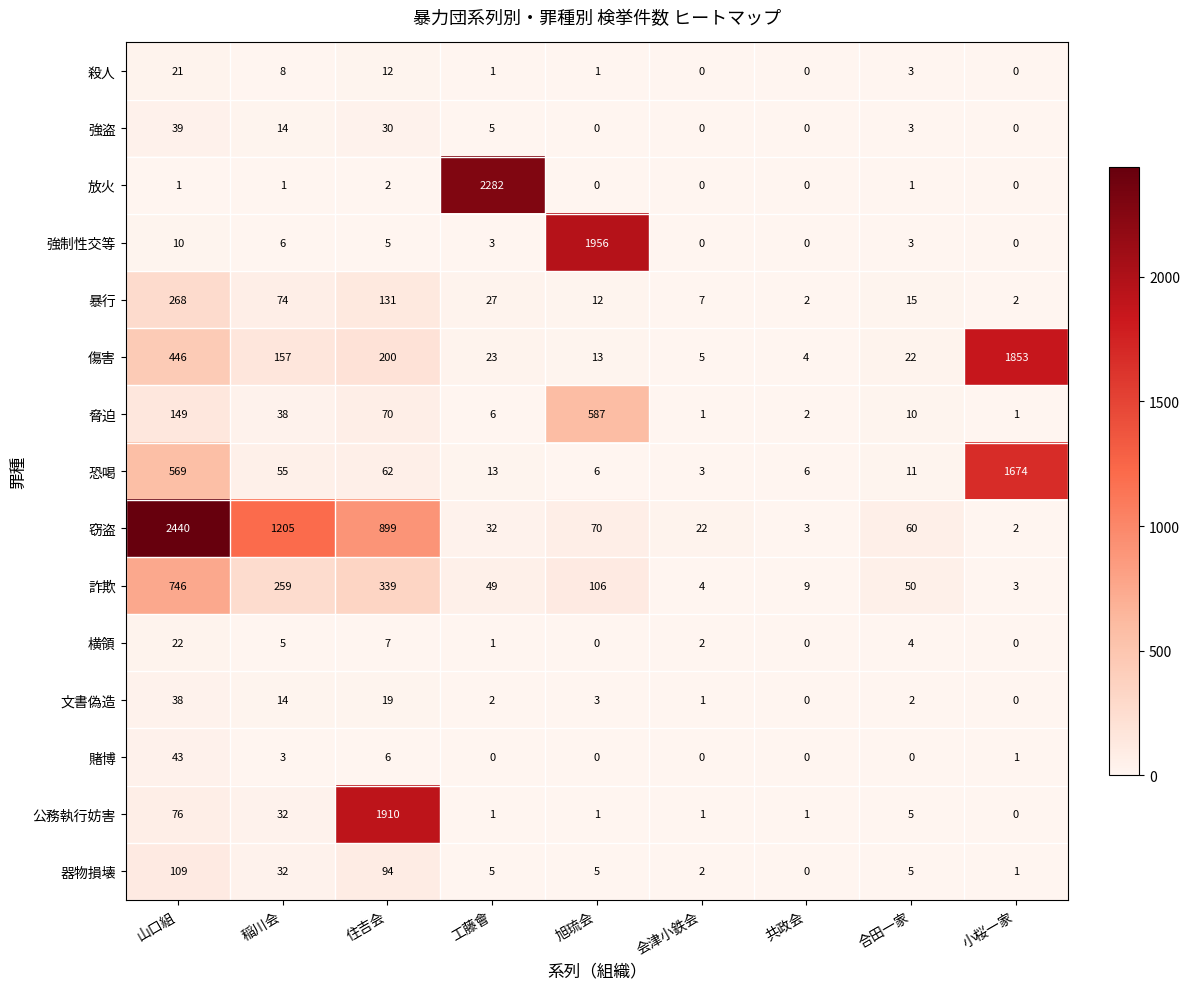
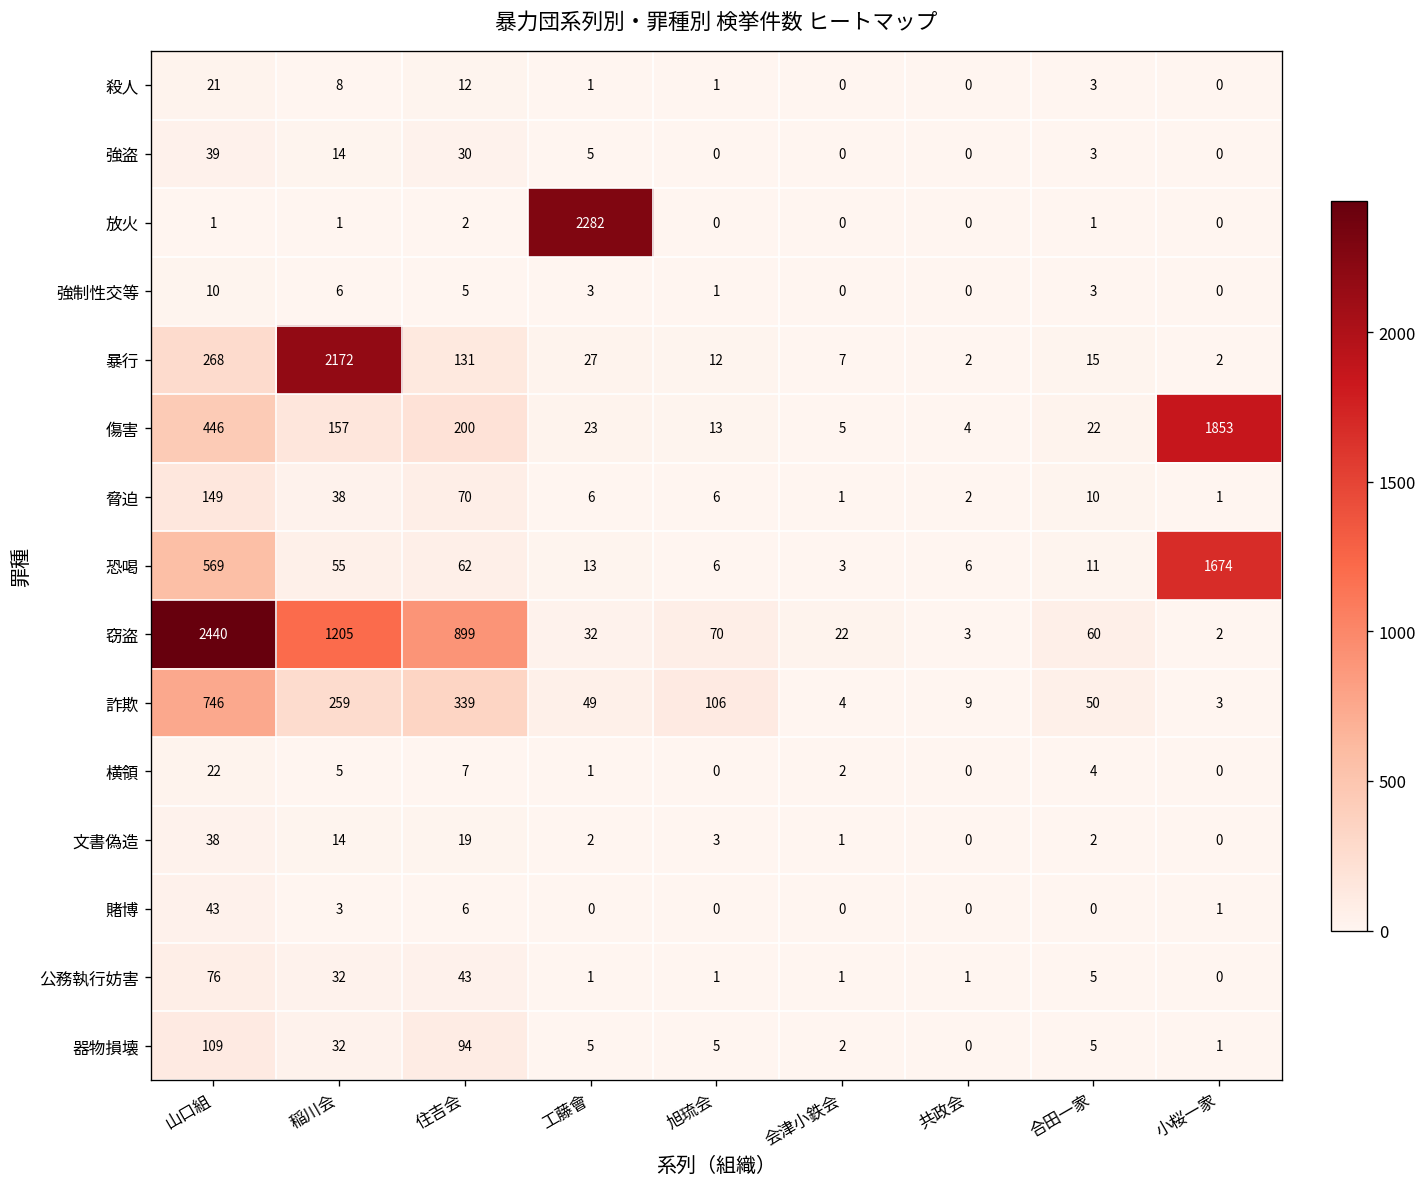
  {
    "殺人": {
      "山口組": 21,
      "稲川会": 8,
      "住吉会": 12,
      "工藤會": 1,
      "旭琉会": 1,
      "会津小鉄会": 0,
      "共政会": 0,
      "合田一家": 3,
      "小桜一家": 0
    },
    "強盗": {
      "山口組": 39,
      "稲川会": 14,
      "住吉会": 30,
      "工藤會": 5,
      "旭琉会": 0,
      "会津小鉄会": 0,
      "共政会": 0,
      "合田一家": 3,
      "小桜一家": 0
    },
    "放火": {
      "山口組": 1,
      "稲川会": 1,
      "住吉会": 2,
      "工藤會": 2282,
      "旭琉会": 0,
      "会津小鉄会": 0,
      "共政会": 0,
      "合田一家": 1,
      "小桜一家": 0
    },
    "強制性交等": {
      "山口組": 10,
      "稲川会": 6,
      "住吉会": 5,
      "工藤會": 3,
-     "旭琉会": 1956,
+     "旭琉会": 1,
      "会津小鉄会": 0,
      "共政会": 0,
      "合田一家": 3,
      "小桜一家": 0
    },
    "暴行": {
      "山口組": 268,
-     "稲川会": 74,
+     "稲川会": 2172,
      "住吉会": 131,
      "工藤會": 27,
      "旭琉会": 12,
      "会津小鉄会": 7,
      "共政会": 2,
      "合田一家": 15,
      "小桜一家": 2
    },
    "傷害": {
      "山口組": 446,
      "稲川会": 157,
      "住吉会": 200,
      "工藤會": 23,
      "旭琉会": 13,
      "会津小鉄会": 5,
      "共政会": 4,
      "合田一家": 22,
      "小桜一家": 1853
    },
    "脅迫": {
      "山口組": 149,
      "稲川会": 38,
      "住吉会": 70,
      "工藤會": 6,
-     "旭琉会": 587,
+     "旭琉会": 6,
      "会津小鉄会": 1,
      "共政会": 2,
      "合田一家": 10,
      "小桜一家": 1
    },
    "恐喝": {
      "山口組": 569,
      "稲川会": 55,
      "住吉会": 62,
      "工藤會": 13,
      "旭琉会": 6,
      "会津小鉄会": 3,
      "共政会": 6,
      "合田一家": 11,
      "小桜一家": 1674
    },
    "窃盗": {
      "山口組": 2440,
      "稲川会": 1205,
      "住吉会": 899,
      "工藤會": 32,
      "旭琉会": 70,
      "会津小鉄会": 22,
      "共政会": 3,
      "合田一家": 60,
      "小桜一家": 2
    },
    "詐欺": {
      "山口組": 746,
      "稲川会": 259,
      "住吉会": 339,
      "工藤會": 49,
      "旭琉会": 106,
      "会津小鉄会": 4,
      "共政会": 9,
      "合田一家": 50,
      "小桜一家": 3
    },
    "横領": {
      "山口組": 22,
      "稲川会": 5,
      "住吉会": 7,
      "工藤會": 1,
      "旭琉会": 0,
      "会津小鉄会": 2,
      "共政会": 0,
      "合田一家": 4,
      "小桜一家": 0
    },
    "文書偽造": {
      "山口組": 38,
      "稲川会": 14,
      "住吉会": 19,
      "工藤會": 2,
      "旭琉会": 3,
      "会津小鉄会": 1,
      "共政会": 0,
      "合田一家": 2,
      "小桜一家": 0
    },
    "賭博": {
      "山口組": 43,
      "稲川会": 3,
      "住吉会": 6,
      "工藤會": 0,
      "旭琉会": 0,
      "会津小鉄会": 0,
      "共政会": 0,
      "合田一家": 0,
      "小桜一家": 1
    },
    "公務執行妨害": {
      "山口組": 76,
      "稲川会": 32,
-     "住吉会": 1910,
+     "住吉会": 43,
      "工藤會": 1,
      "旭琉会": 1,
      "会津小鉄会": 1,
      "共政会": 1,
      "合田一家": 5,
      "小桜一家": 0
    },
    "器物損壊": {
      "山口組": 109,
      "稲川会": 32,
      "住吉会": 94,
      "工藤會": 5,
      "旭琉会": 5,
      "会津小鉄会": 2,
      "共政会": 0,
      "合田一家": 5,
      "小桜一家": 1
    }
  }
